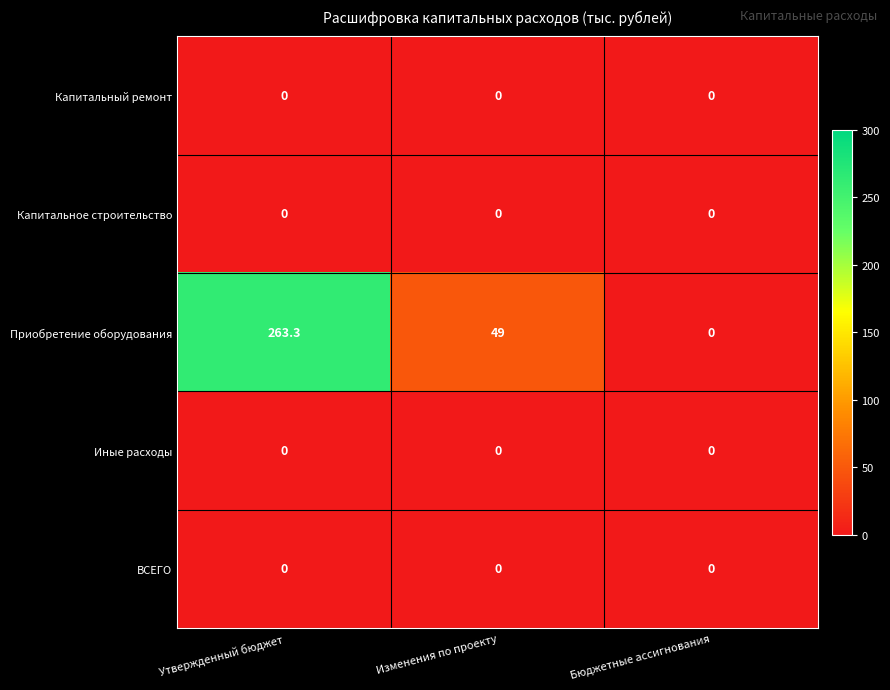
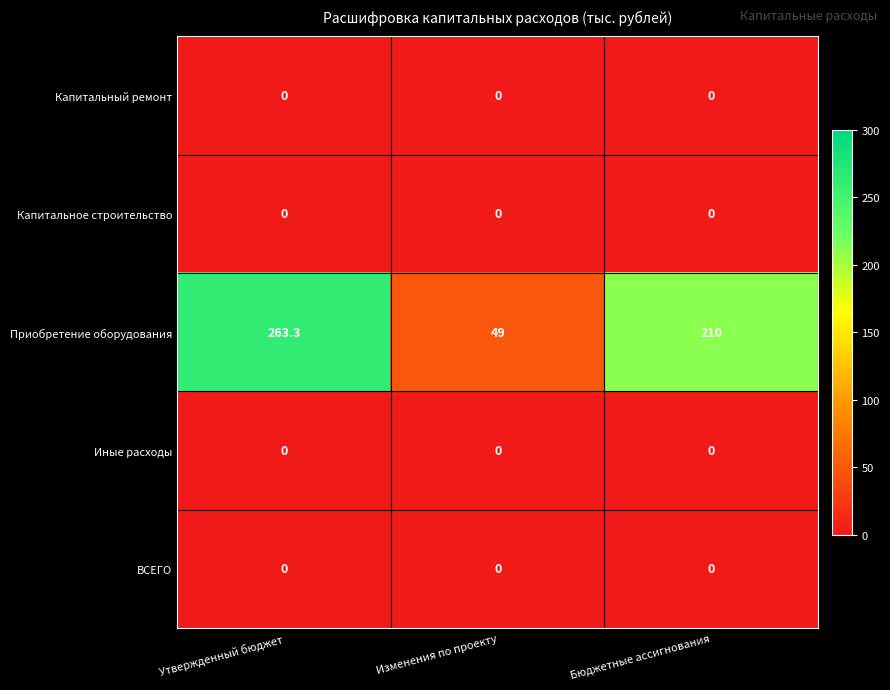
  {
    "Капитальный ремонт": {
      "Утвержденный бюджет": 0,
      "Изменения по проекту": 0,
      "Бюджетные ассигнования": 0
    },
    "Капитальное строительство": {
      "Утвержденный бюджет": 0,
      "Изменения по проекту": 0,
      "Бюджетные ассигнования": 0
    },
    "Приобретение оборудования": {
      "Утвержденный бюджет": 263.3,
      "Изменения по проекту": 49,
-     "Бюджетные ассигнования": 0
+     "Бюджетные ассигнования": 210
    },
    "Иные расходы": {
      "Утвержденный бюджет": 0,
      "Изменения по проекту": 0,
      "Бюджетные ассигнования": 0
    },
    "ВСЕГО": {
      "Утвержденный бюджет": 0,
      "Изменения по проекту": 0,
      "Бюджетные ассигнования": 0
    }
  }
